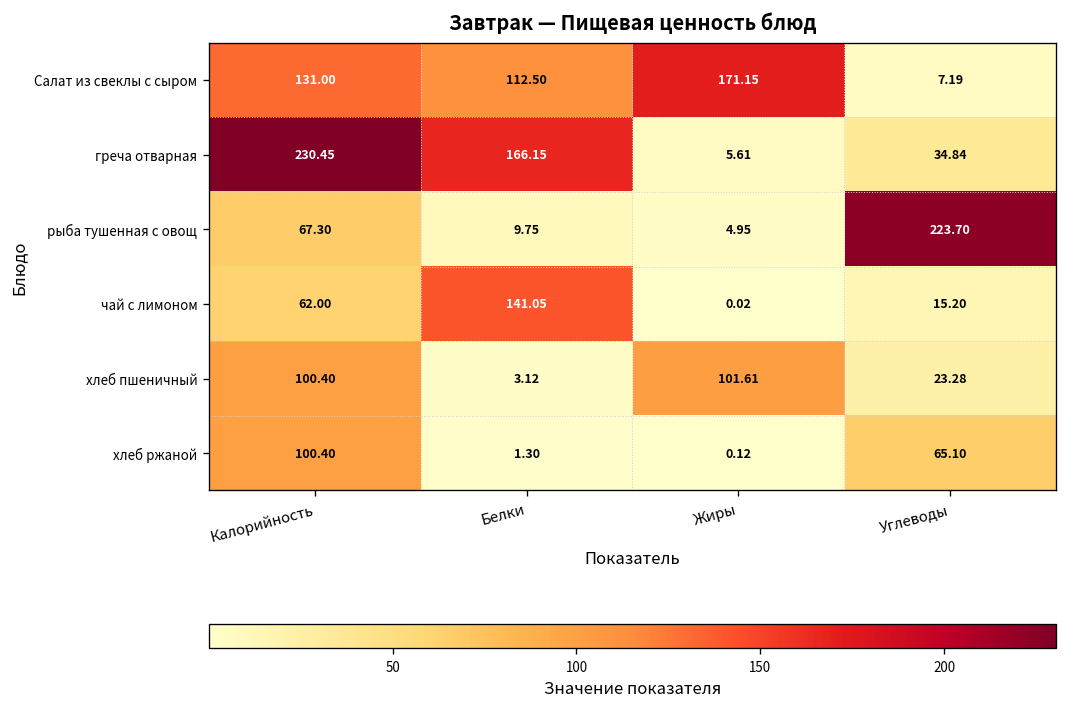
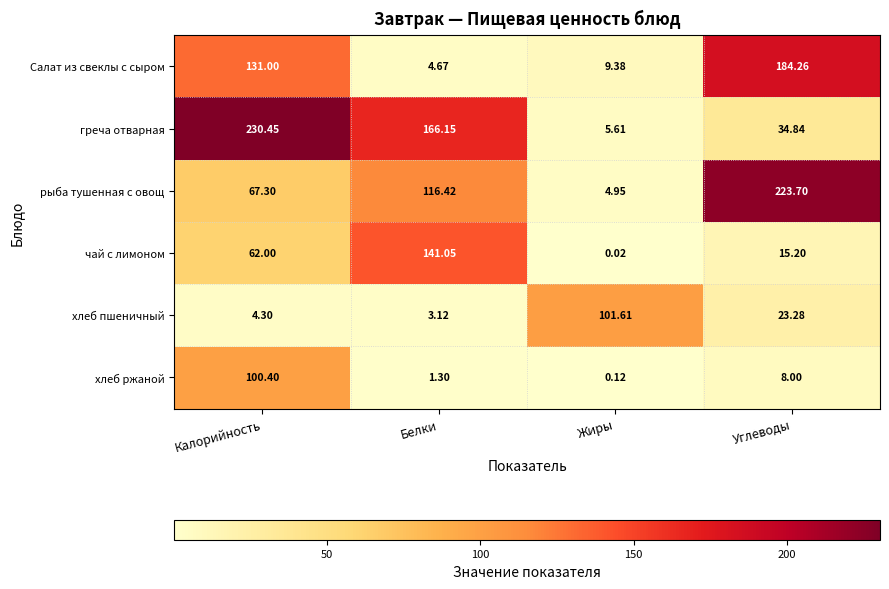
  {
    "Салат из свеклы с сыром": {
      "Калорийность": 131.00,
-     "Белки": 112.50,
-     "Жиры": 171.15,
-     "Углеводы": 7.19
+     "Белки": 4.67,
+     "Жиры": 9.38,
+     "Углеводы": 184.26
    },
    "греча отварная": {
      "Калорийность": 230.45,
      "Белки": 166.15,
      "Жиры": 5.61,
      "Углеводы": 34.84
    },
    "рыба тушенная с овощ": {
      "Калорийность": 67.30,
-     "Белки": 9.75,
+     "Белки": 116.42,
      "Жиры": 4.95,
      "Углеводы": 223.70
    },
    "чай с лимоном": {
      "Калорийность": 62.00,
      "Белки": 141.05,
      "Жиры": 0.02,
      "Углеводы": 15.20
    },
    "хлеб пшеничный": {
-     "Калорийность": 100.40,
+     "Калорийность": 4.30,
      "Белки": 3.12,
      "Жиры": 101.61,
      "Углеводы": 23.28
    },
    "хлеб ржаной": {
      "Калорийность": 100.40,
      "Белки": 1.30,
      "Жиры": 0.12,
-     "Углеводы": 65.10
+     "Углеводы": 8.00
    }
  }
